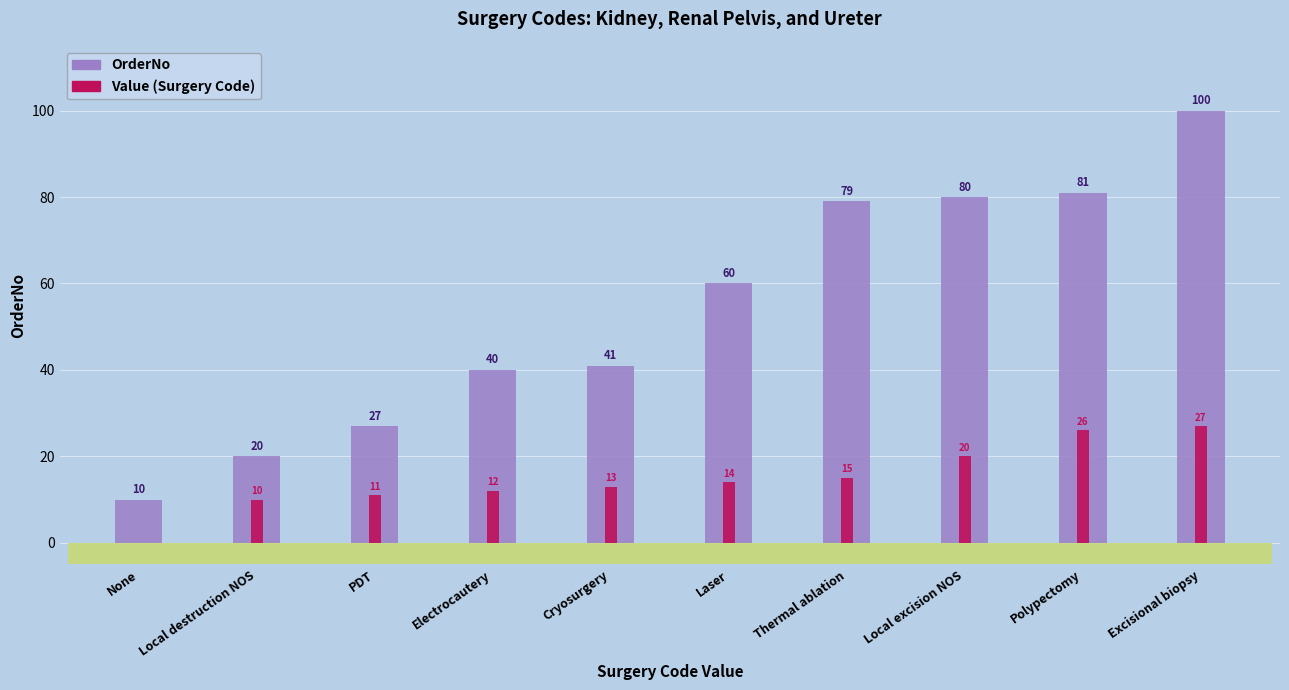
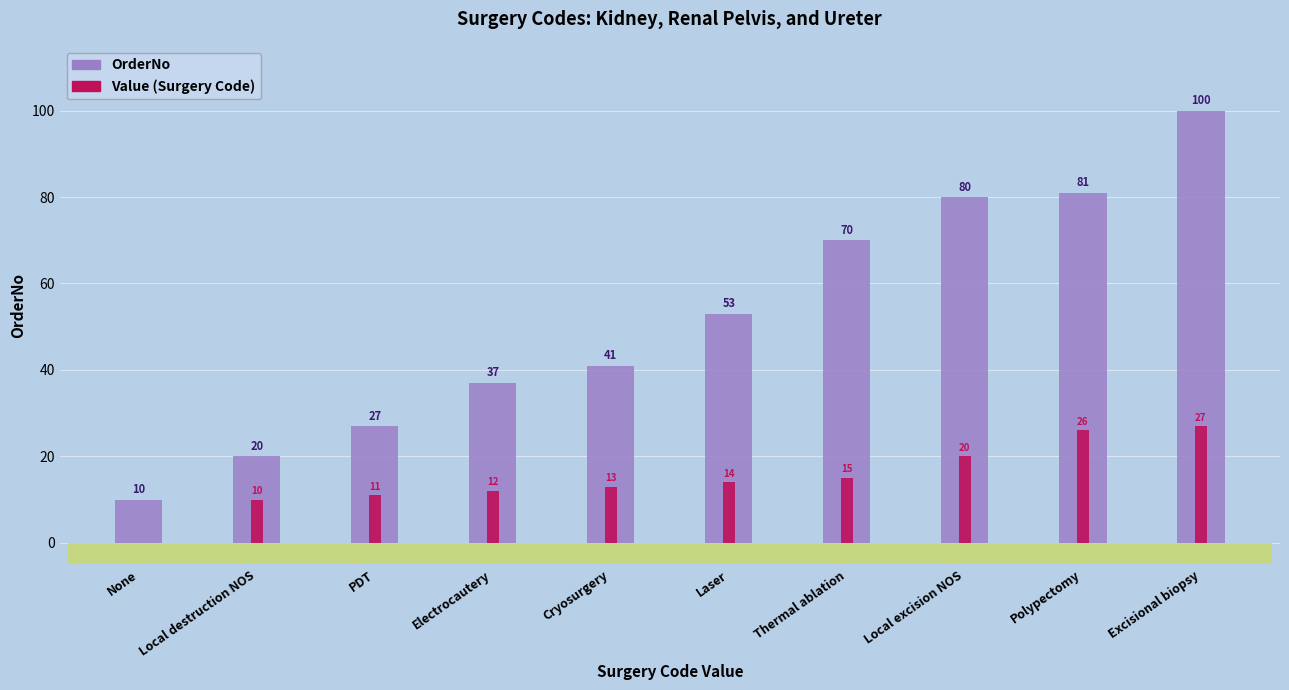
  {
    "OrderNo": {
      "None": 10,
      "Local destruction NOS": 20,
      "PDT": 27,
-     "Electrocautery": 40,
+     "Electrocautery": 37,
      "Cryosurgery": 41,
-     "Laser": 60,
-     "Thermal ablation": 79,
+     "Laser": 53,
+     "Thermal ablation": 70,
      "Local excision NOS": 80,
      "Polypectomy": 81,
      "Excisional biopsy": 100
    }
  }
